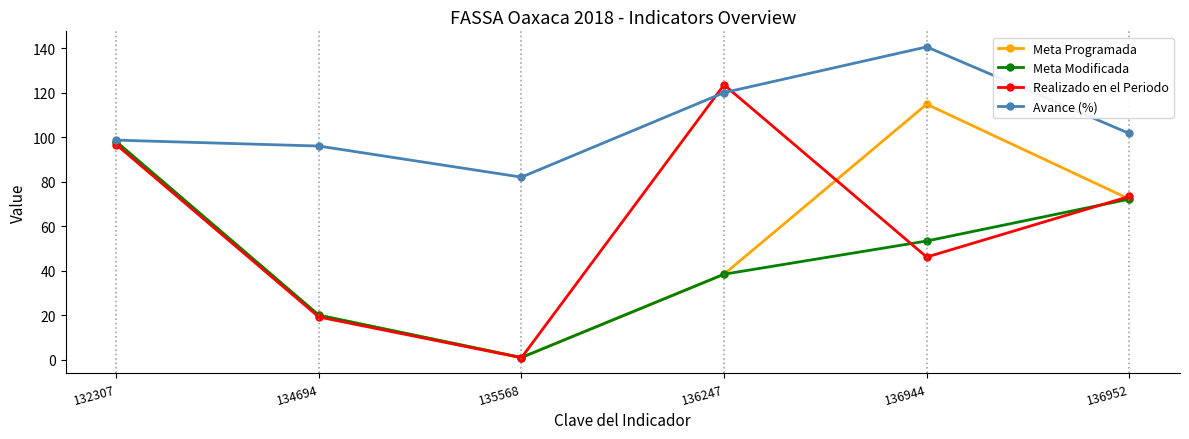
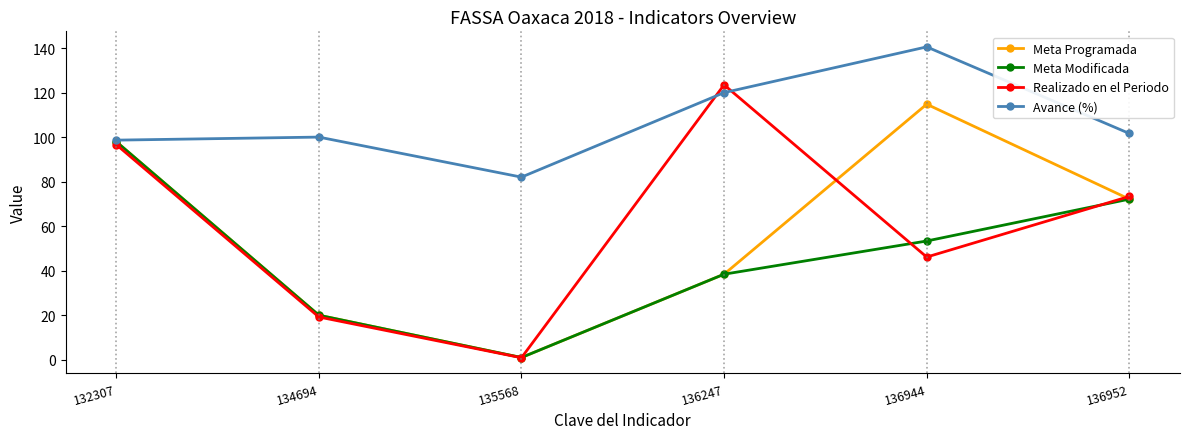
  {
    "Meta Programada": {
      "136944": 115
    },
    "Meta Modificada": {
      "136944": 53
    },
    "Realizado en el Periodo": {
      "132307": 97,
      "136247": 124,
      "136944": 46,
      "136952": 73
    },
    "Avance (%)": {
-     "134694": 96,
+     "134694": 100,
      "135568": 82,
      "136247": 120,
      "136944": 141,
      "136952": 102
    }
  }
